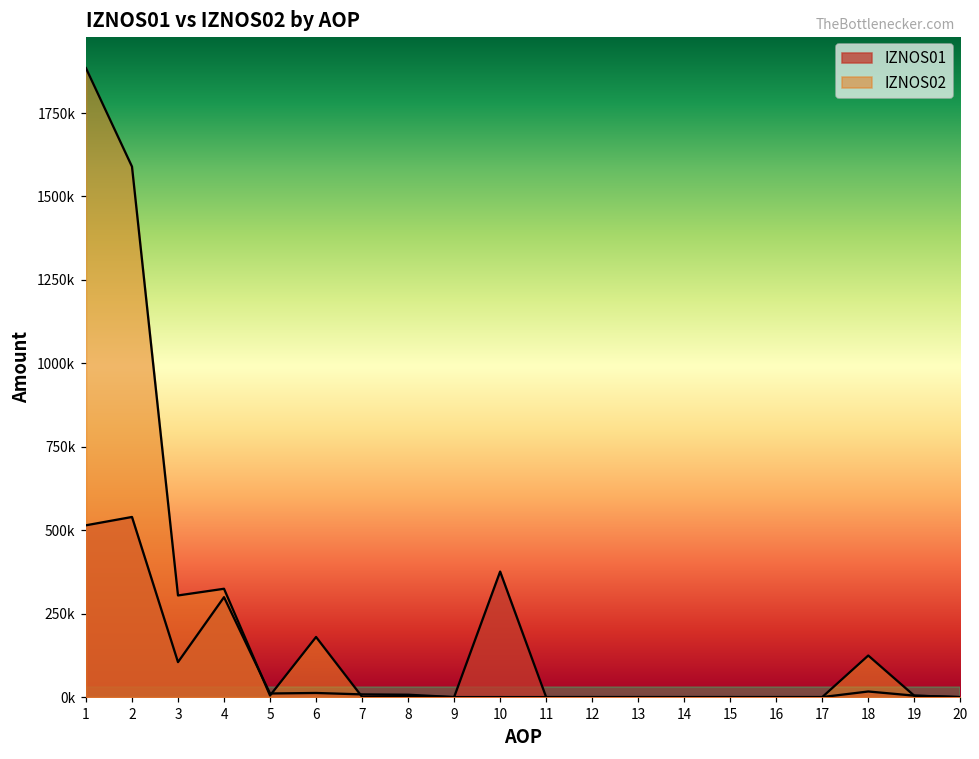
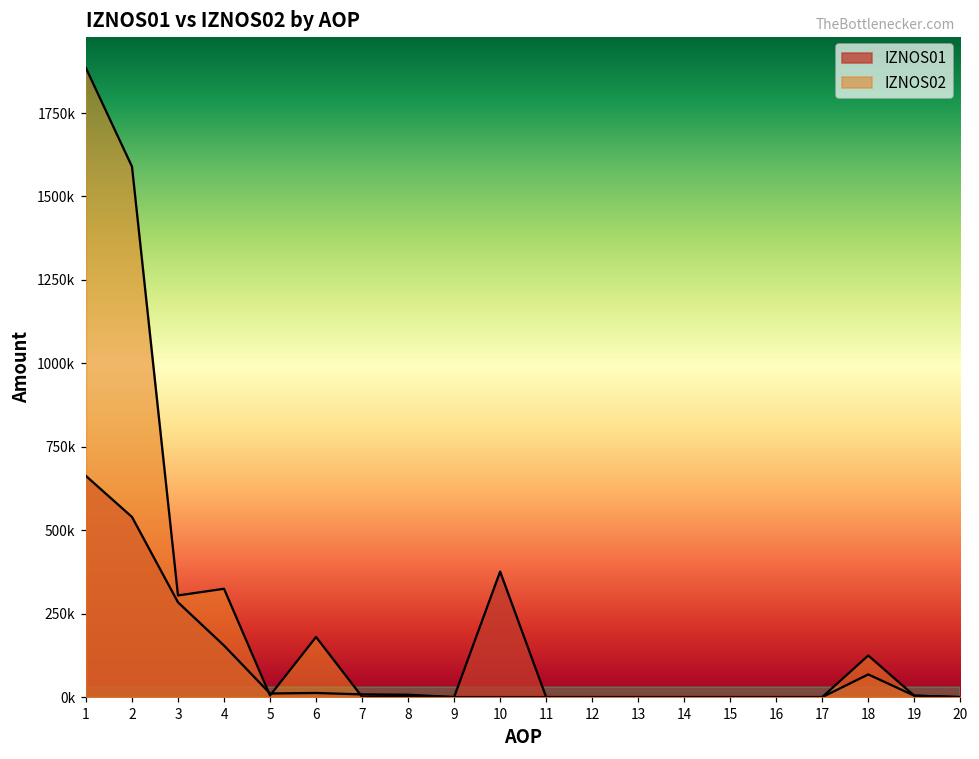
  {
    "IZNOS01": {
-     "1": 510000,
+     "1": 660000,
      "2": 540000,
-     "3": 100000,
-     "4": 300000,
+     "3": 280000,
+     "4": 150000,
      "6": 10000,
      "10": 380000,
-     "18": 20000
+     "18": 70000
    },
    "IZNOS02": {
      "1": 1880000,
      "2": 1590000,
      "3": 300000,
      "4": 320000,
      "6": 180000,
      "10": 0,
      "18": 120000
    }
  }
